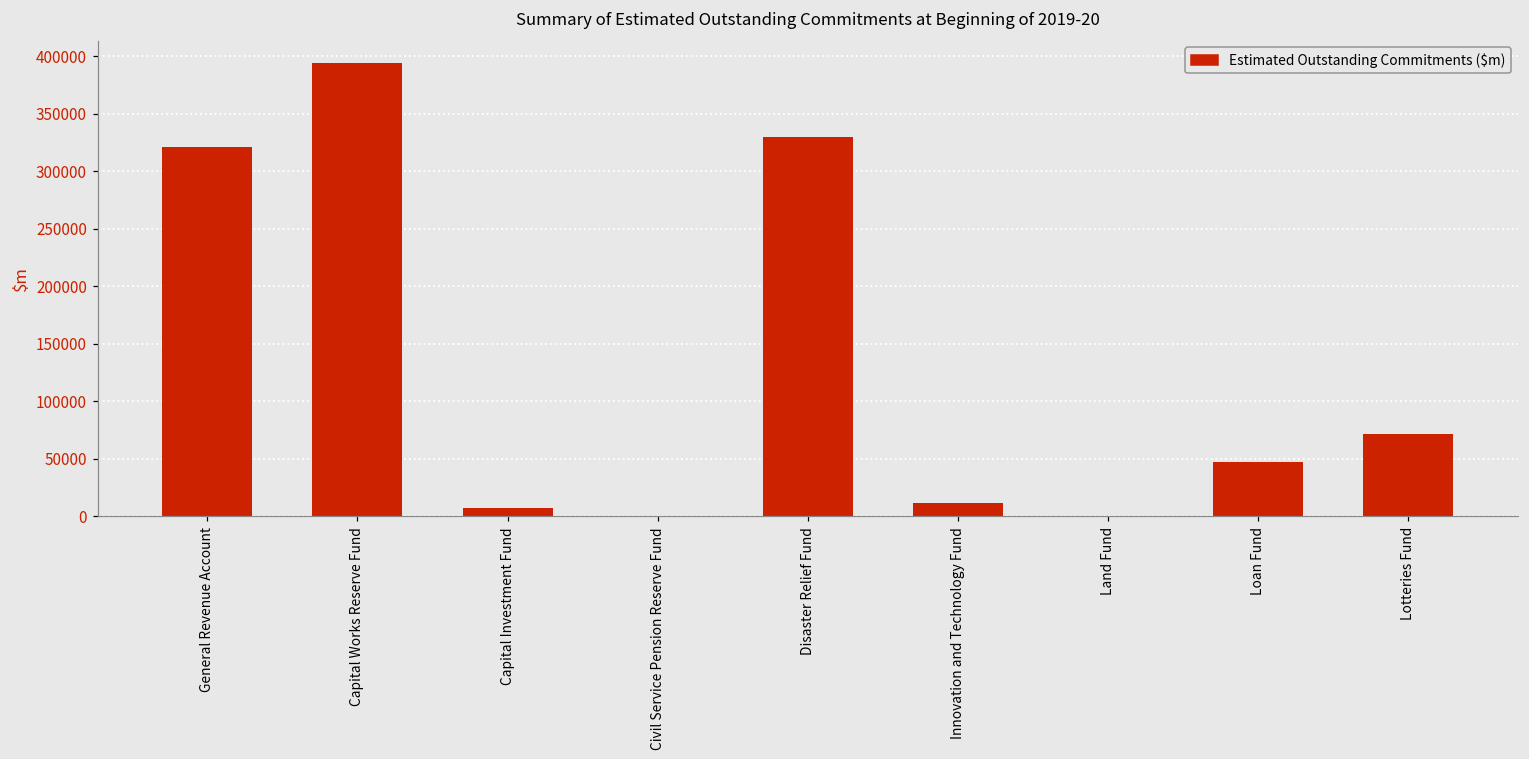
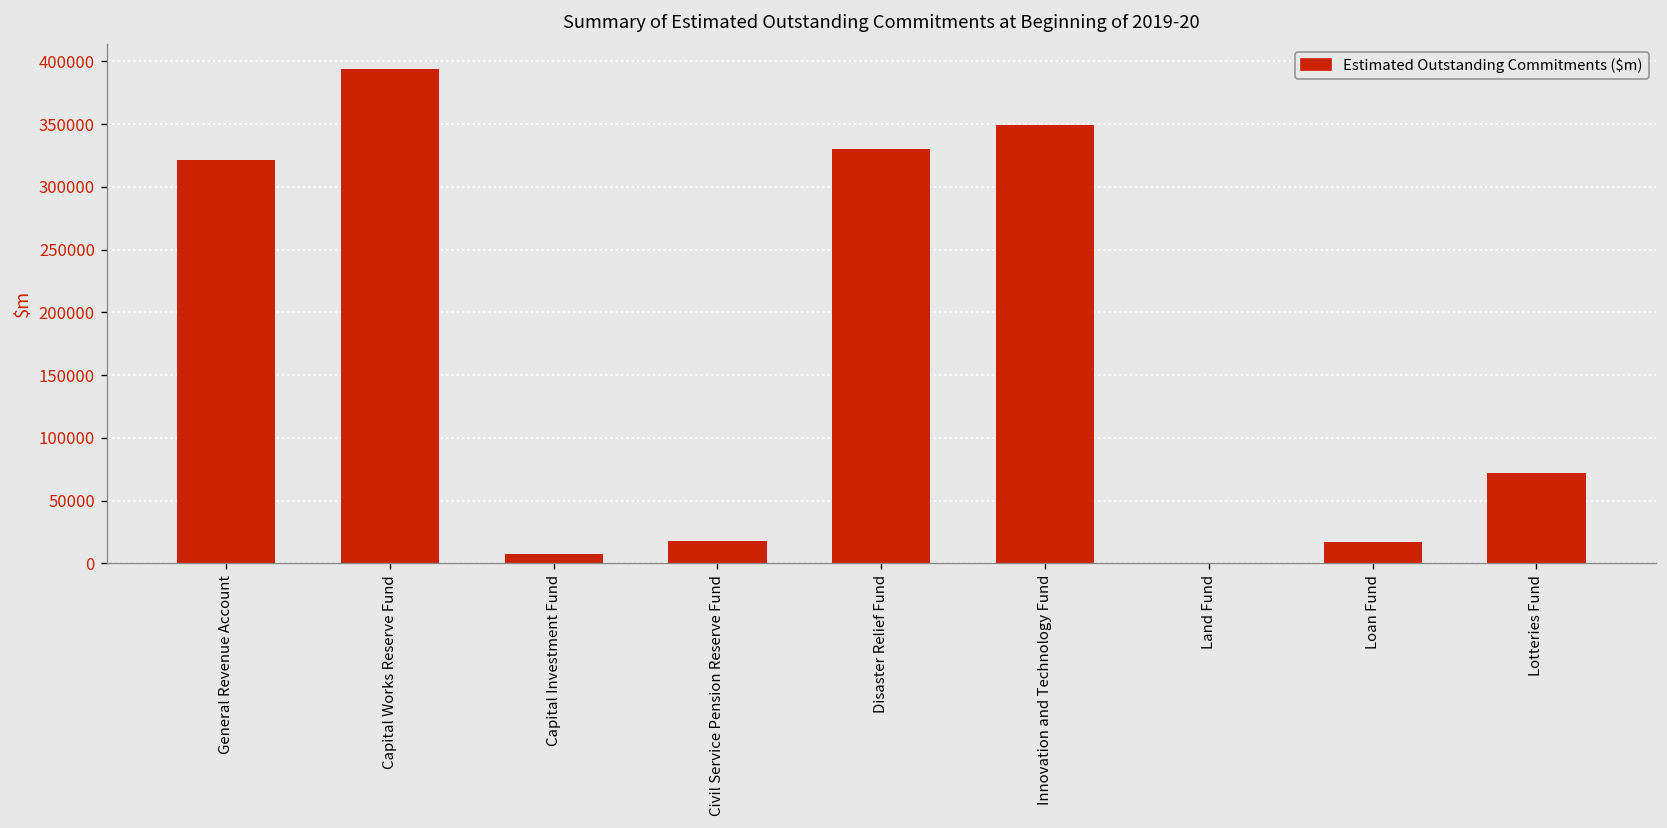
  {
    "General Revenue Account": 321000,
    "Capital Works Reserve Fund": 394000,
    "Capital Investment Fund": 7000,
-   "Civil Service Pension Reserve Fund": 0,
+   "Civil Service Pension Reserve Fund": 18000,
    "Disaster Relief Fund": 330000,
-   "Innovation and Technology Fund": 12000,
+   "Innovation and Technology Fund": 350000,
    "Land Fund": 0,
-   "Loan Fund": 47000,
+   "Loan Fund": 17000,
    "Lotteries Fund": 72000
  }
